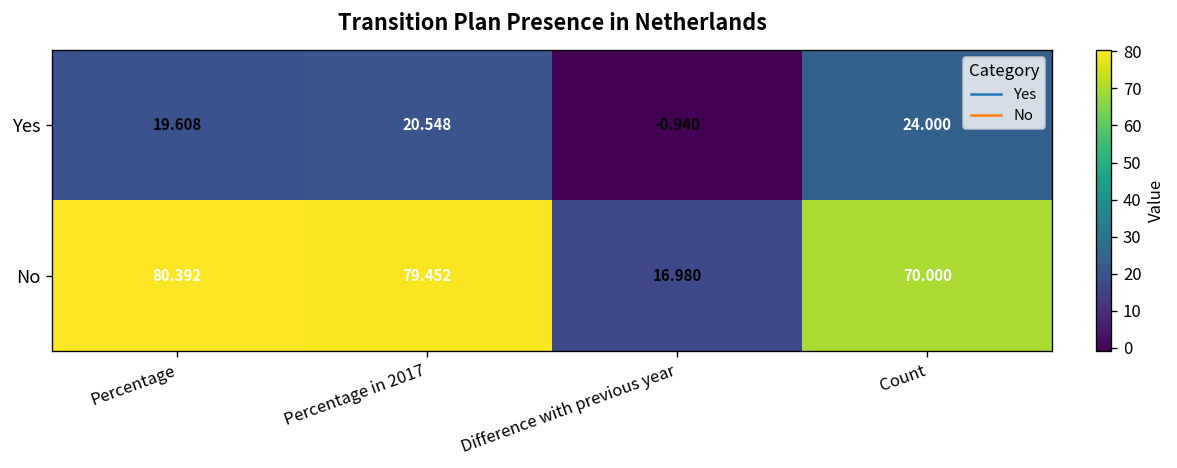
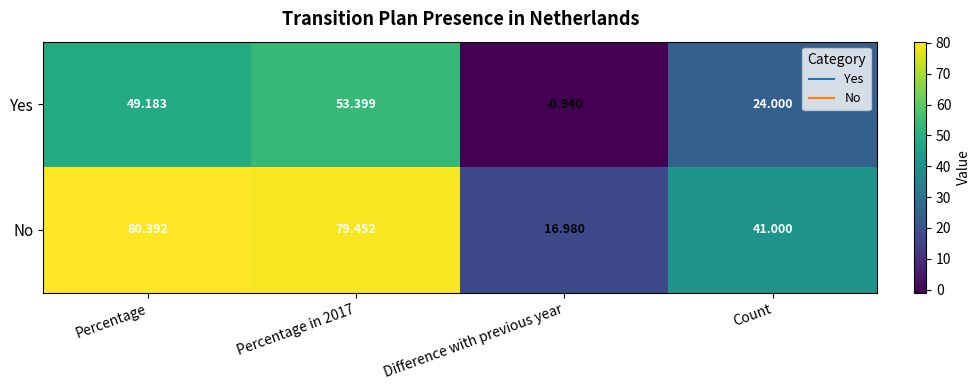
  {
    "Yes": {
-     "Percentage": 19.608,
-     "Percentage in 2017": 20.548,
+     "Percentage": 49.183,
+     "Percentage in 2017": 53.399,
      "Difference with previous year": -0.940,
      "Count": 24.000
    },
    "No": {
      "Percentage": 80.392,
      "Percentage in 2017": 79.452,
      "Difference with previous year": 16.980,
-     "Count": 70.000
+     "Count": 41.000
    }
  }
